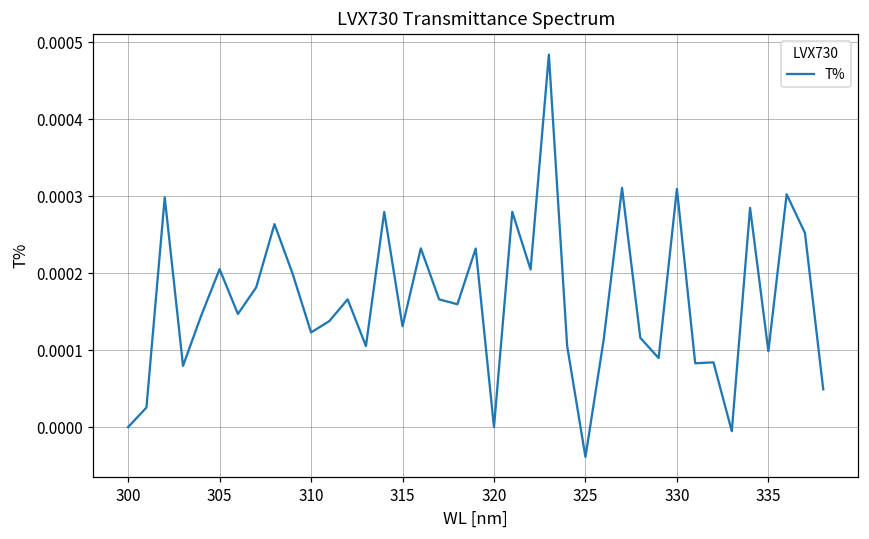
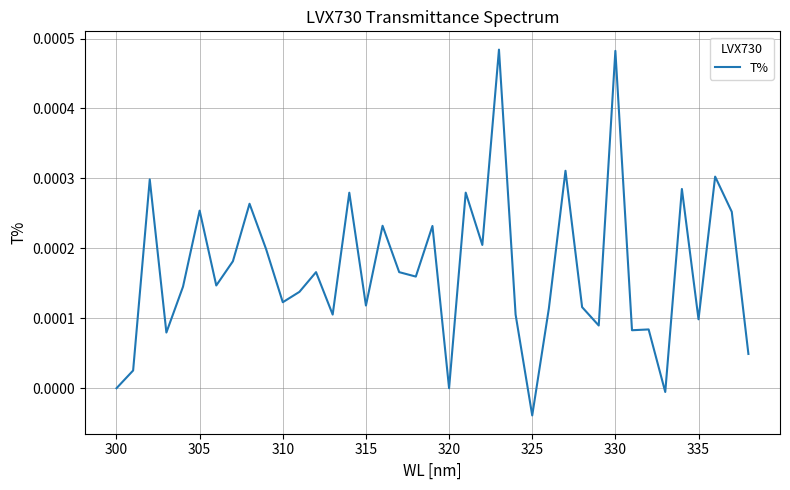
  {
    "300": 0.00000,
-   "305": 0.00021,
+   "305": 0.00025,
    "310": 0.00012,
-   "315": 0.00013,
+   "315": 0.00012,
    "320": 0.00000,
    "325": -0.00004,
-   "330": 0.00031,
+   "330": 0.00048,
    "335": 0.00010
  }
